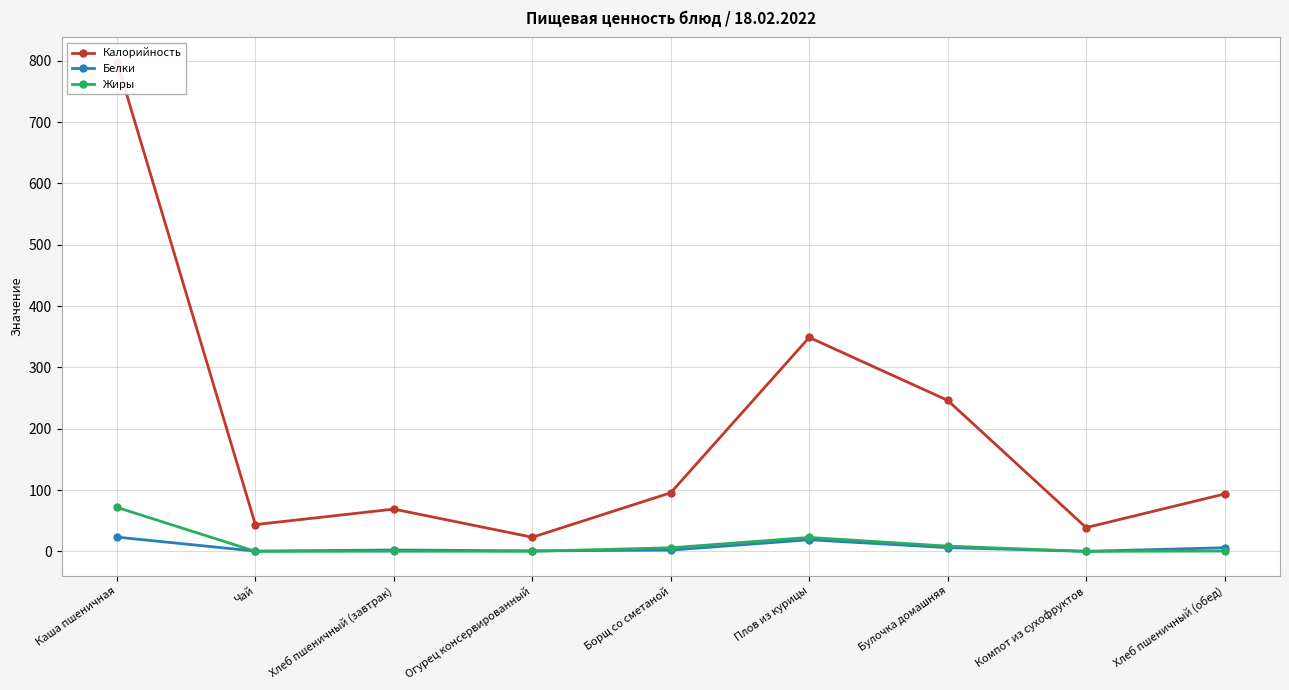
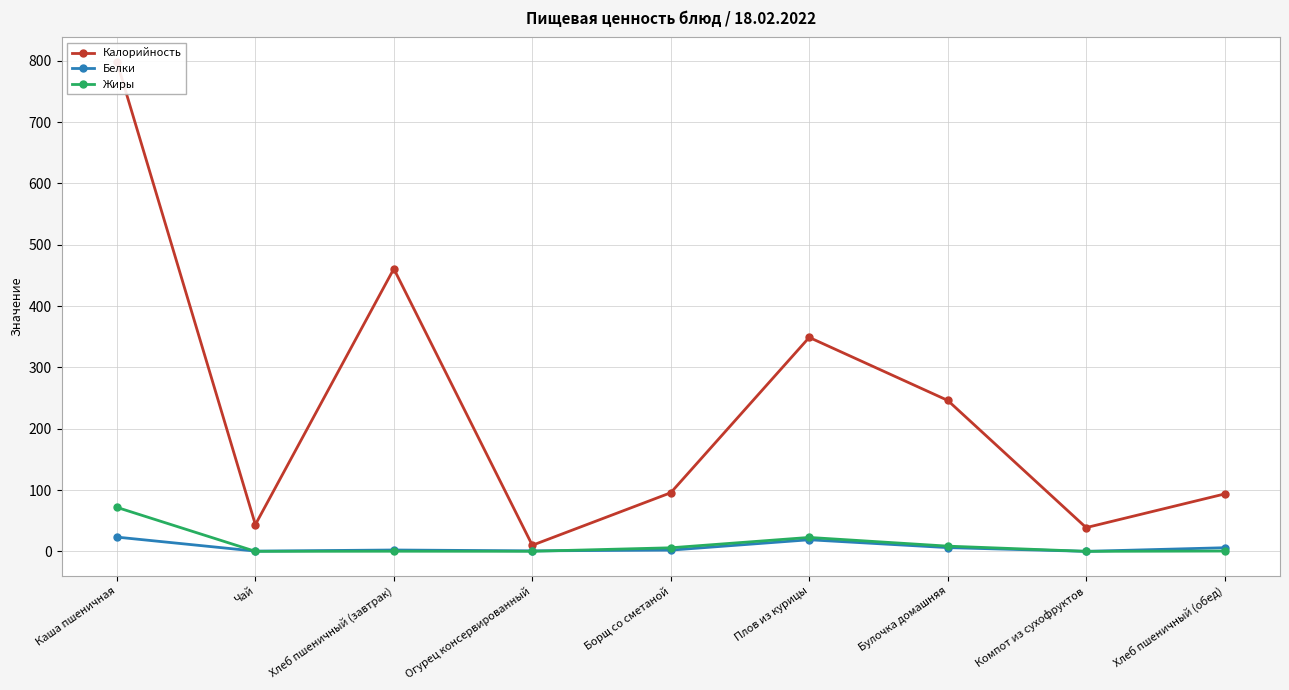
  {
    "Калорийность": {
      "Чай": 40,
-     "Хлеб пшеничный (завтрак)": 70,
-     "Огурец консервированный": 20,
+     "Хлеб пшеничный (завтрак)": 460,
+     "Огурец консервированный": 10,
      "Борщ со сметаной": 100,
      "Плов из курицы": 350,
      "Булочка домашняя": 250,
      "Компот из сухофруктов": 40,
      "Хлеб пшеничный (обед)": 90
    },
    "Белки": {
      "Каша пшеничная": 20,
      "Хлеб пшеничный (обед)": 10
    },
    "Жиры": {
      "Каша пшеничная": 70,
      "Хлеб пшеничный (обед)": 0
    }
  }
